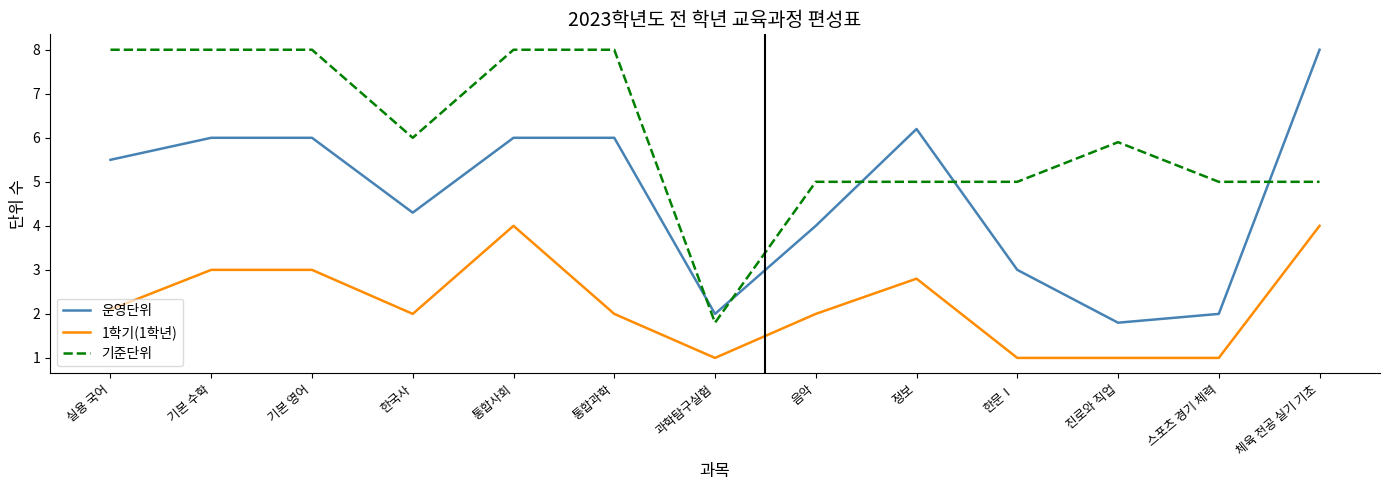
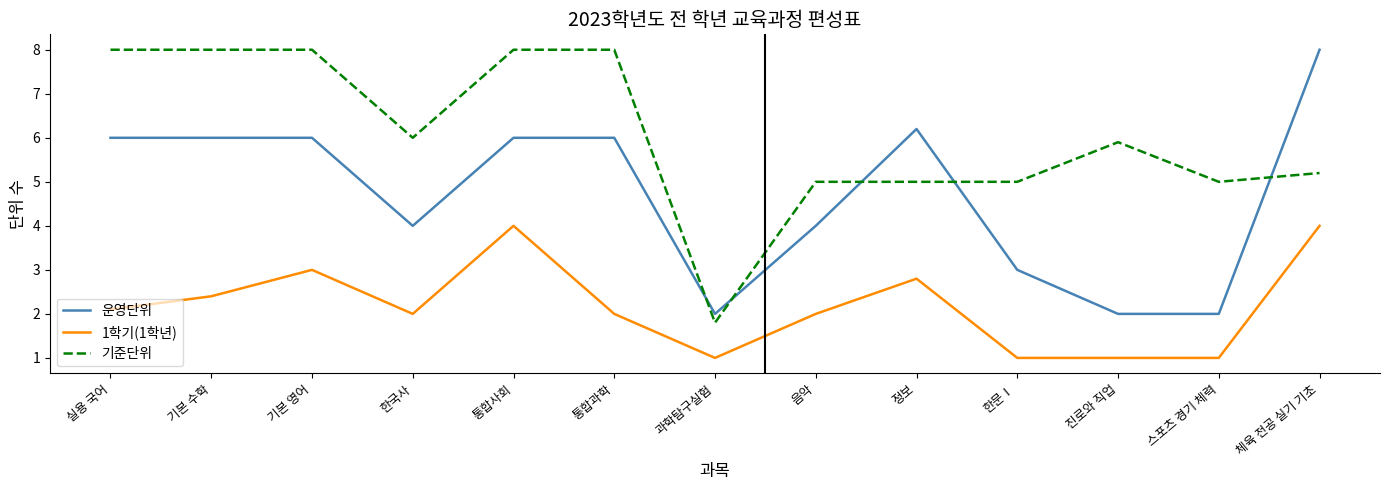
  {
    "운영단위": {
-     "실용 국어": 5.5,
+     "실용 국어": 6.0,
      "기본 수학": 6.0,
      "기본 영어": 6.0,
-     "한국사": 4.3,
+     "한국사": 4.0,
      "통합사회": 6.0,
      "통합과학": 6.0,
      "과학탐구실험": 2.0,
      "음악": 4.0,
      "정보": 6.2,
      "한문Ⅰ": 3.0,
-     "진로와 직업": 1.8,
+     "진로와 직업": 2.0,
      "스포츠 경기 체력": 2.0,
      "체육 전공 실기 기초": 8.0
    },
    "1학기(1학년)": {
-     "기본 수학": 3.0,
+     "기본 수학": 2.4,
      "기본 영어": 3.0,
      "한국사": 2.0,
      "통합사회": 4.0,
      "통합과학": 2.0,
      "과학탐구실험": 1.0,
      "음악": 2.0,
      "정보": 2.8,
      "한문Ⅰ": 1.0,
      "진로와 직업": 1.0,
      "스포츠 경기 체력": 1.0,
      "체육 전공 실기 기초": 4.0
    },
    "기준단위": {
      "실용 국어": 8.0,
      "기본 수학": 8.0,
      "기본 영어": 8.0,
      "한국사": 6.0,
      "통합사회": 8.0,
      "통합과학": 8.0,
      "과학탐구실험": 1.8,
      "음악": 5.0,
      "정보": 5.0,
      "한문Ⅰ": 5.0,
      "진로와 직업": 5.9,
      "스포츠 경기 체력": 5.0,
-     "체육 전공 실기 기초": 5.0
+     "체육 전공 실기 기초": 5.2
    }
  }
